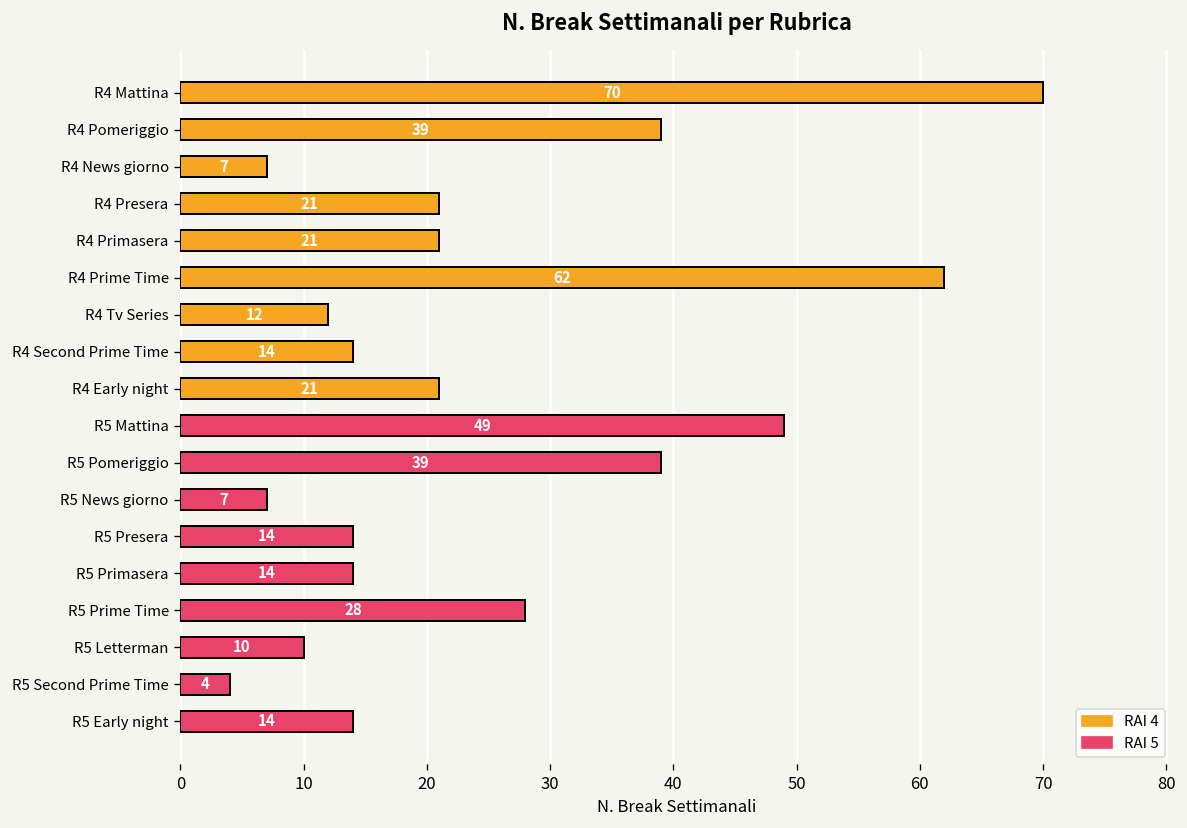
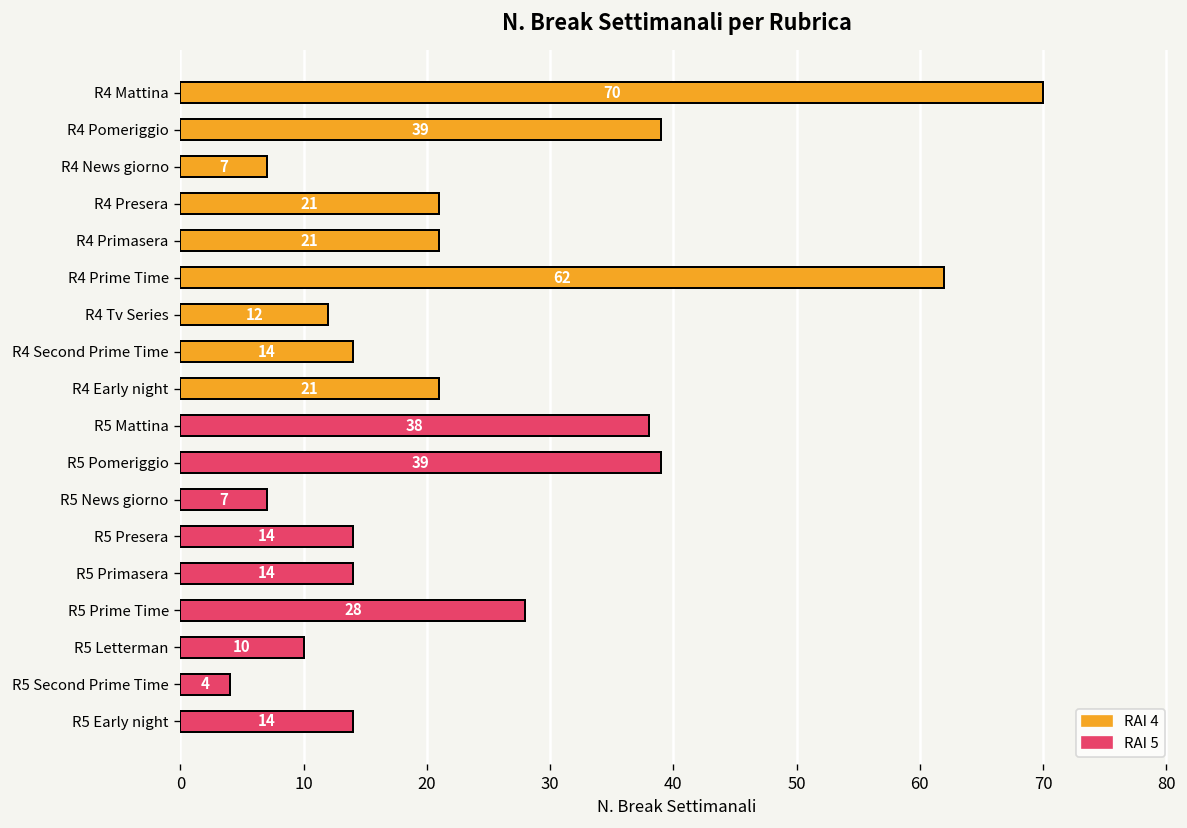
  {
    "R4 Mattina": 70,
    "R4 Pomeriggio": 39,
    "R4 News giorno": 7,
    "R4 Presera": 21,
    "R4 Primasera": 21,
    "R4 Prime Time": 62,
    "R4 Tv Series": 12,
    "R4 Second Prime Time": 14,
    "R4 Early night": 21,
-   "R5 Mattina": 49,
+   "R5 Mattina": 38,
    "R5 Pomeriggio": 39,
    "R5 News giorno": 7,
    "R5 Presera": 14,
    "R5 Primasera": 14,
    "R5 Prime Time": 28,
    "R5 Letterman": 10,
    "R5 Second Prime Time": 4,
    "R5 Early night": 14
  }
